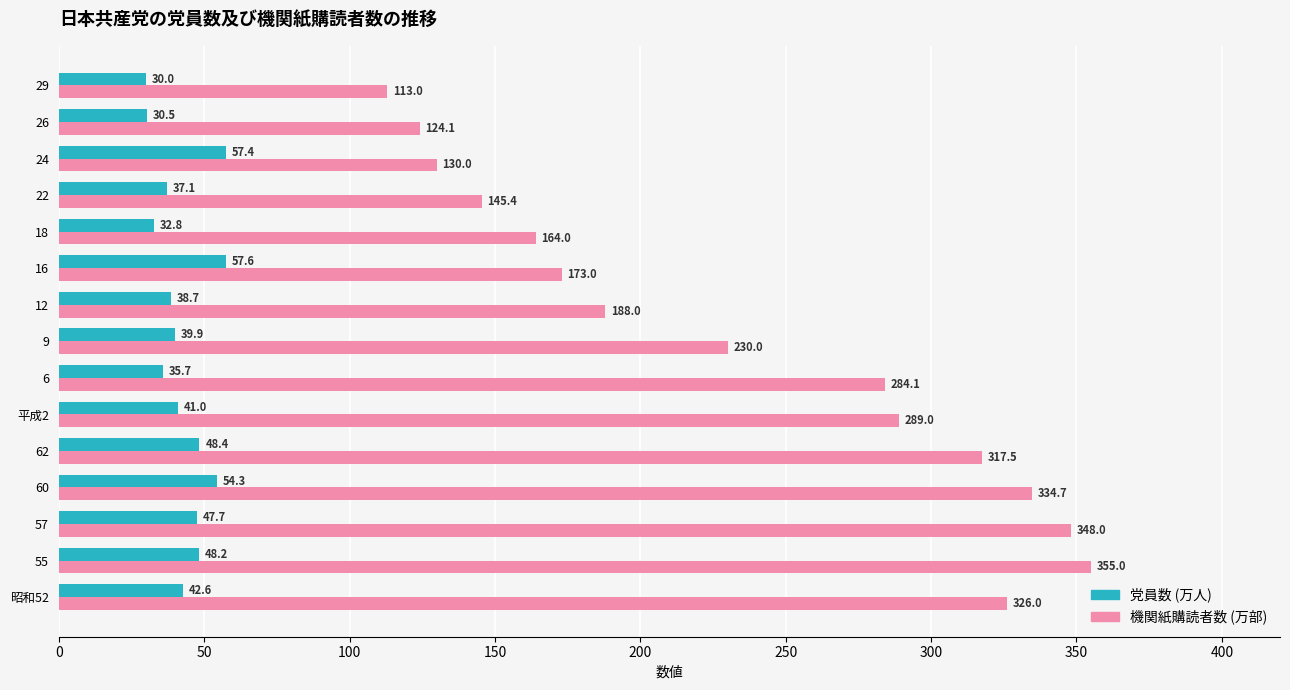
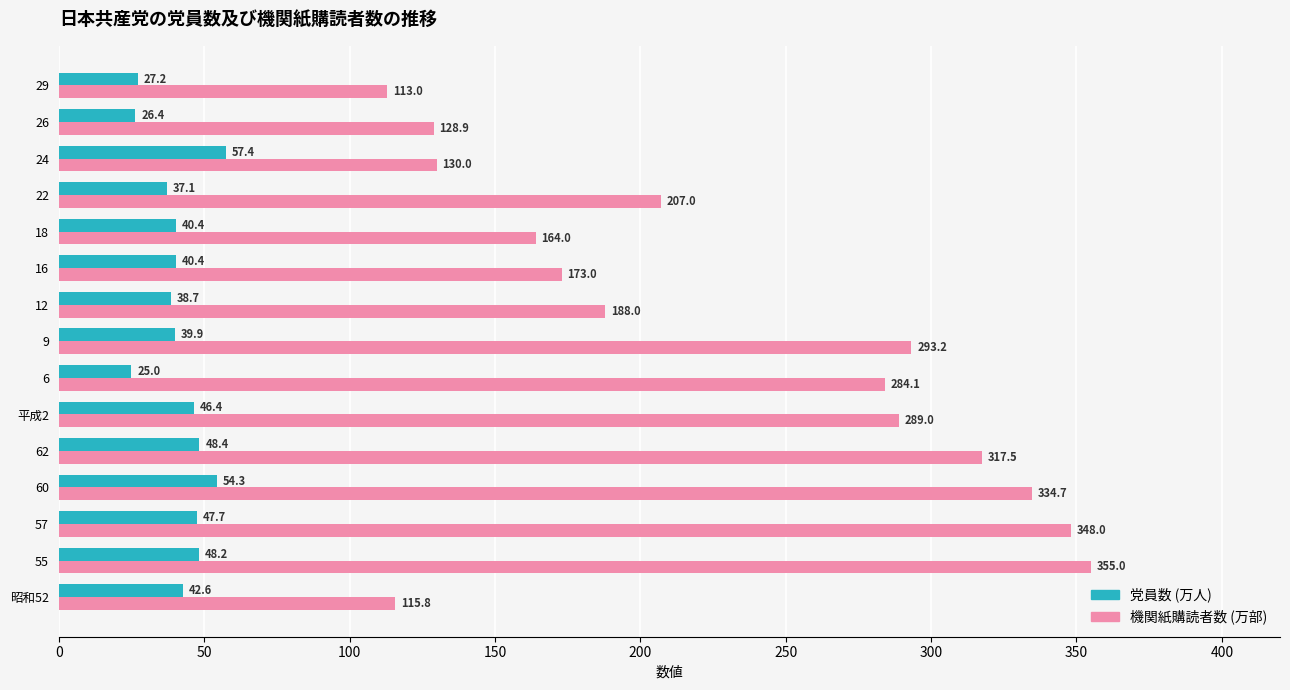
  {
    "党員数 (万人)": {
-     "29": 30.0,
-     "26": 30.5,
+     "29": 27.2,
+     "26": 26.4,
      "24": 57.4,
      "22": 37.1,
-     "18": 32.8,
-     "16": 57.6,
+     "18": 40.4,
+     "16": 40.4,
      "12": 38.7,
      "9": 39.9,
-     "6": 35.7,
-     "平成2": 41.0,
+     "6": 25.0,
+     "平成2": 46.4,
      "62": 48.4,
      "60": 54.3,
      "57": 47.7,
      "55": 48.2,
      "昭和52": 42.6
    },
    "機関紙購読者数 (万部)": {
      "29": 113.0,
-     "26": 124.1,
+     "26": 128.9,
      "24": 130.0,
-     "22": 145.4,
+     "22": 207.0,
      "18": 164.0,
      "16": 173.0,
      "12": 188.0,
-     "9": 230.0,
+     "9": 293.2,
      "6": 284.1,
      "平成2": 289.0,
      "62": 317.5,
      "60": 334.7,
      "57": 348.0,
      "55": 355.0,
-     "昭和52": 326.0
+     "昭和52": 115.8
    }
  }
